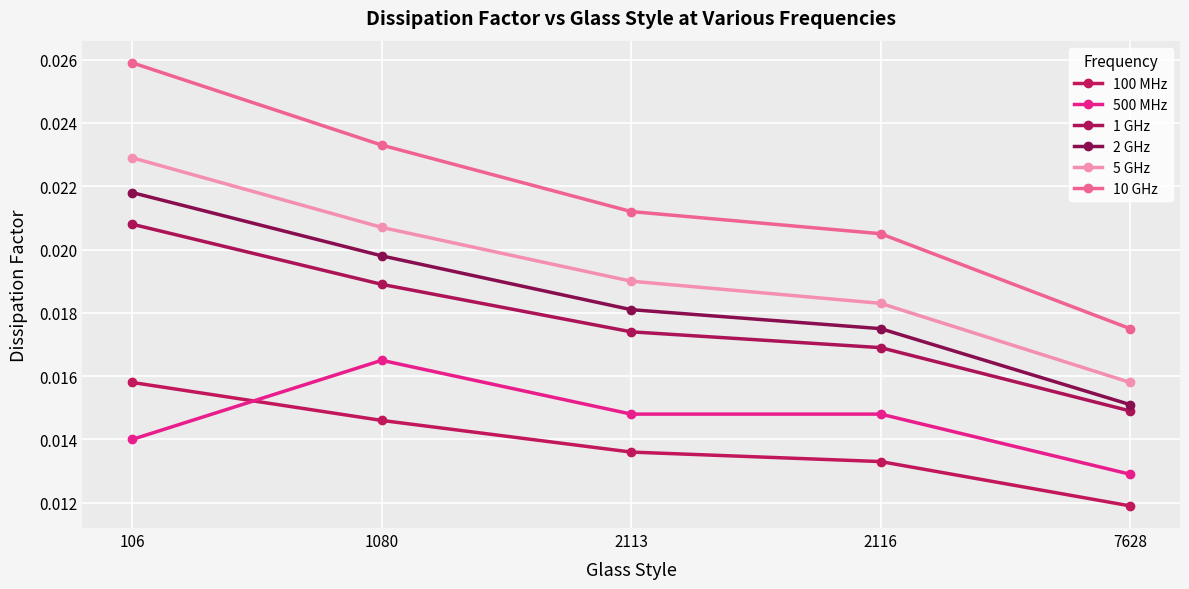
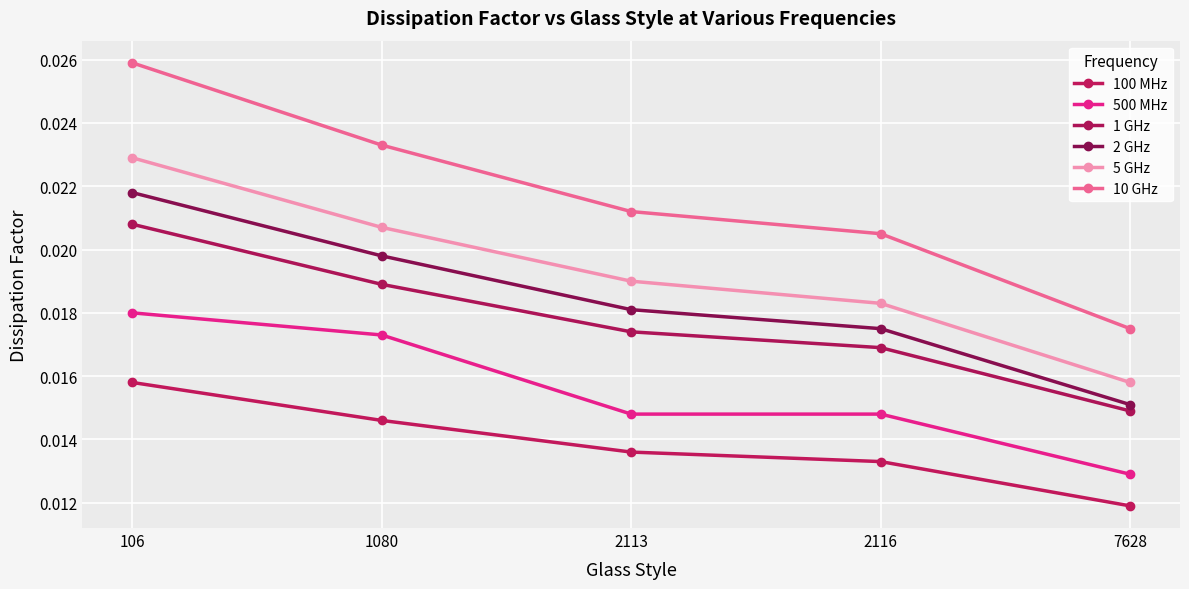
  {
    "500 MHz": {
-     "106": 0.014,
-     "1080": 0.0165,
+     "106": 0.018,
+     "1080": 0.0173,
      "2113": 0.0148,
      "2116": 0.0148,
      "7628": 0.0129
    }
  }
